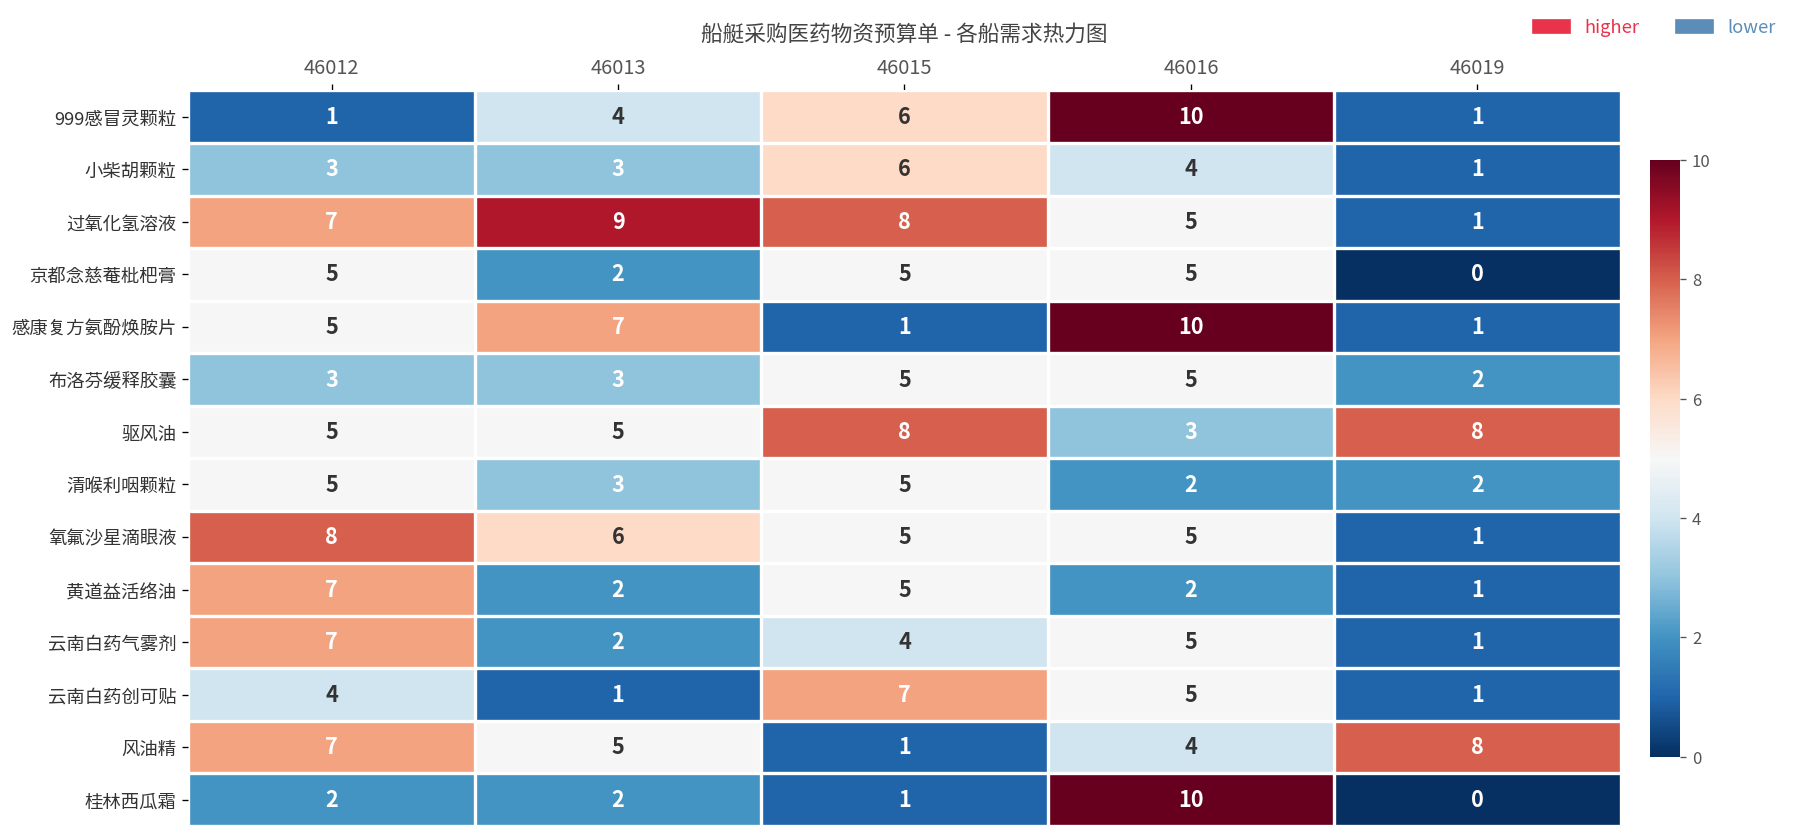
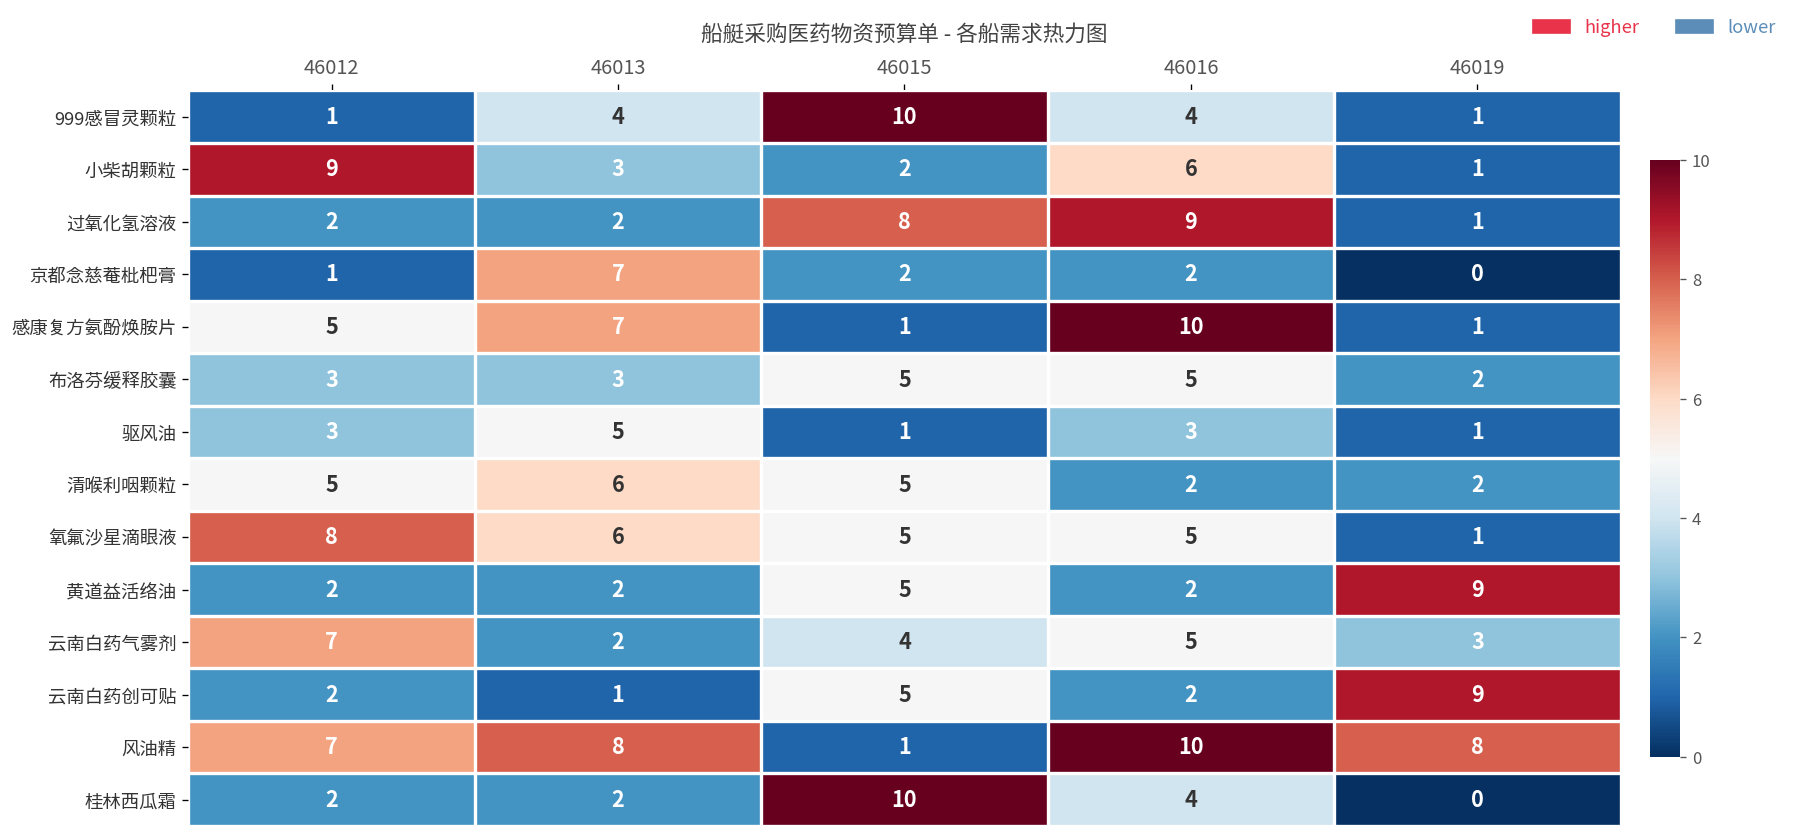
  {
    "999感冒灵颗粒": {
      "46012": 1,
      "46013": 4,
-     "46015": 6,
-     "46016": 10,
+     "46015": 10,
+     "46016": 4,
      "46019": 1
    },
    "小柴胡颗粒": {
-     "46012": 3,
+     "46012": 9,
      "46013": 3,
-     "46015": 6,
-     "46016": 4,
+     "46015": 2,
+     "46016": 6,
      "46019": 1
    },
    "过氧化氢溶液": {
-     "46012": 7,
-     "46013": 9,
+     "46012": 2,
+     "46013": 2,
      "46015": 8,
-     "46016": 5,
+     "46016": 9,
      "46019": 1
    },
    "京都念慈菴枇杷膏": {
-     "46012": 5,
-     "46013": 2,
-     "46015": 5,
-     "46016": 5,
+     "46012": 1,
+     "46013": 7,
+     "46015": 2,
+     "46016": 2,
      "46019": 0
    },
    "感康复方氨酚焕胺片": {
      "46012": 5,
      "46013": 7,
      "46015": 1,
      "46016": 10,
      "46019": 1
    },
    "布洛芬缓释胶囊": {
      "46012": 3,
      "46013": 3,
      "46015": 5,
      "46016": 5,
      "46019": 2
    },
    "驱风油": {
-     "46012": 5,
+     "46012": 3,
      "46013": 5,
-     "46015": 8,
+     "46015": 1,
      "46016": 3,
-     "46019": 8
+     "46019": 1
    },
    "清喉利咽颗粒": {
      "46012": 5,
-     "46013": 3,
+     "46013": 6,
      "46015": 5,
      "46016": 2,
      "46019": 2
    },
    "氧氟沙星滴眼液": {
      "46012": 8,
      "46013": 6,
      "46015": 5,
      "46016": 5,
      "46019": 1
    },
    "黄道益活络油": {
-     "46012": 7,
+     "46012": 2,
      "46013": 2,
      "46015": 5,
      "46016": 2,
-     "46019": 1
+     "46019": 9
    },
    "云南白药气雾剂": {
      "46012": 7,
      "46013": 2,
      "46015": 4,
      "46016": 5,
-     "46019": 1
+     "46019": 3
    },
    "云南白药创可贴": {
-     "46012": 4,
+     "46012": 2,
      "46013": 1,
-     "46015": 7,
-     "46016": 5,
-     "46019": 1
+     "46015": 5,
+     "46016": 2,
+     "46019": 9
    },
    "风油精": {
      "46012": 7,
-     "46013": 5,
+     "46013": 8,
      "46015": 1,
-     "46016": 4,
+     "46016": 10,
      "46019": 8
    },
    "桂林西瓜霜": {
      "46012": 2,
      "46013": 2,
-     "46015": 1,
-     "46016": 10,
+     "46015": 10,
+     "46016": 4,
      "46019": 0
    }
  }
